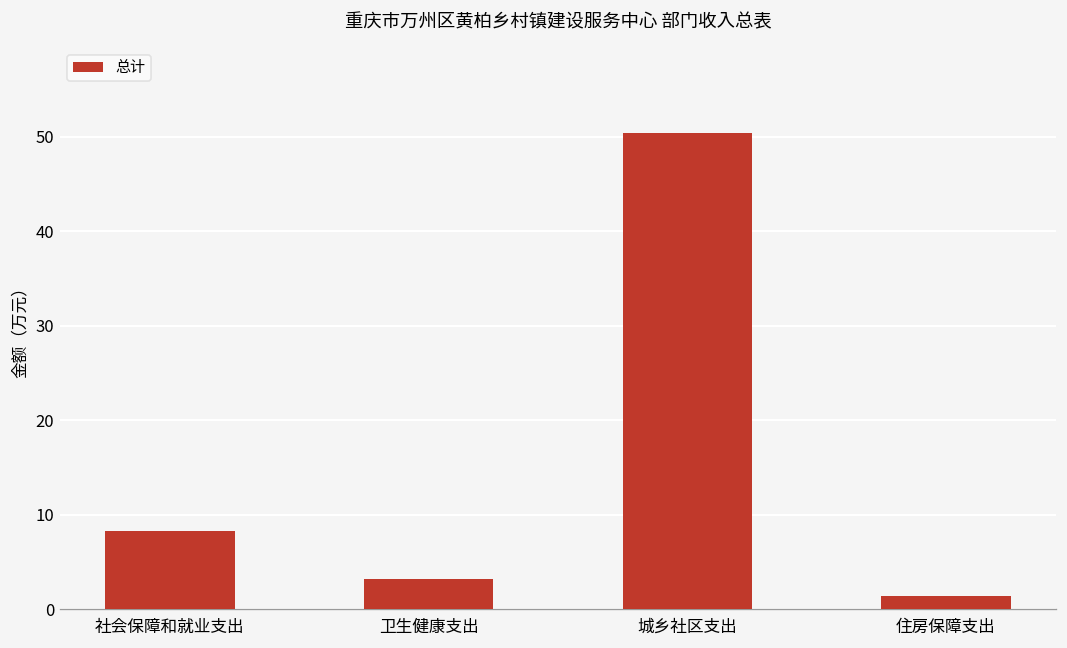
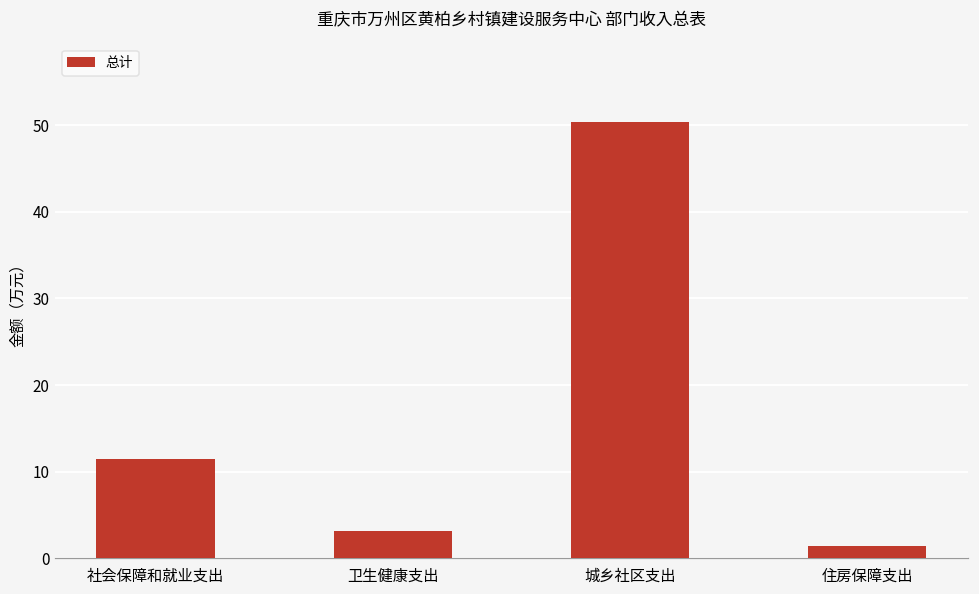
  {
-   "社会保障和就业支出": 8,
+   "社会保障和就业支出": 11,
    "卫生健康支出": 3,
    "城乡社区支出": 50,
    "住房保障支出": 1
  }
